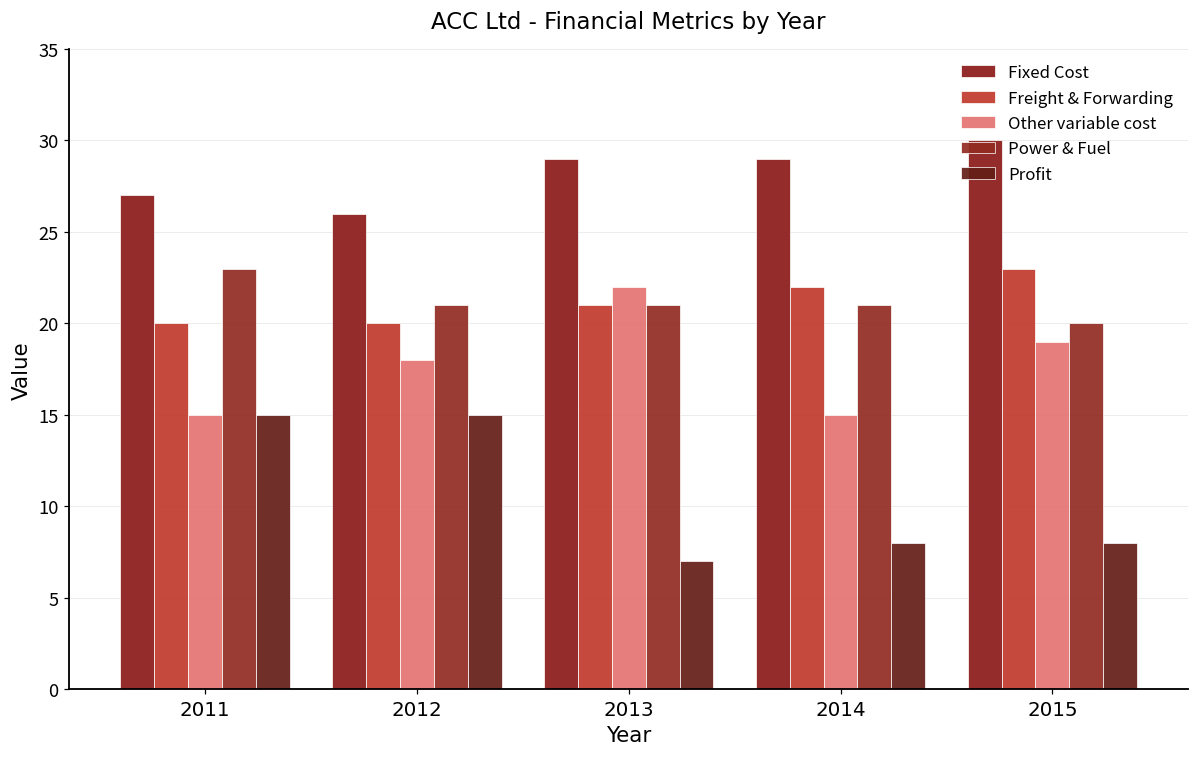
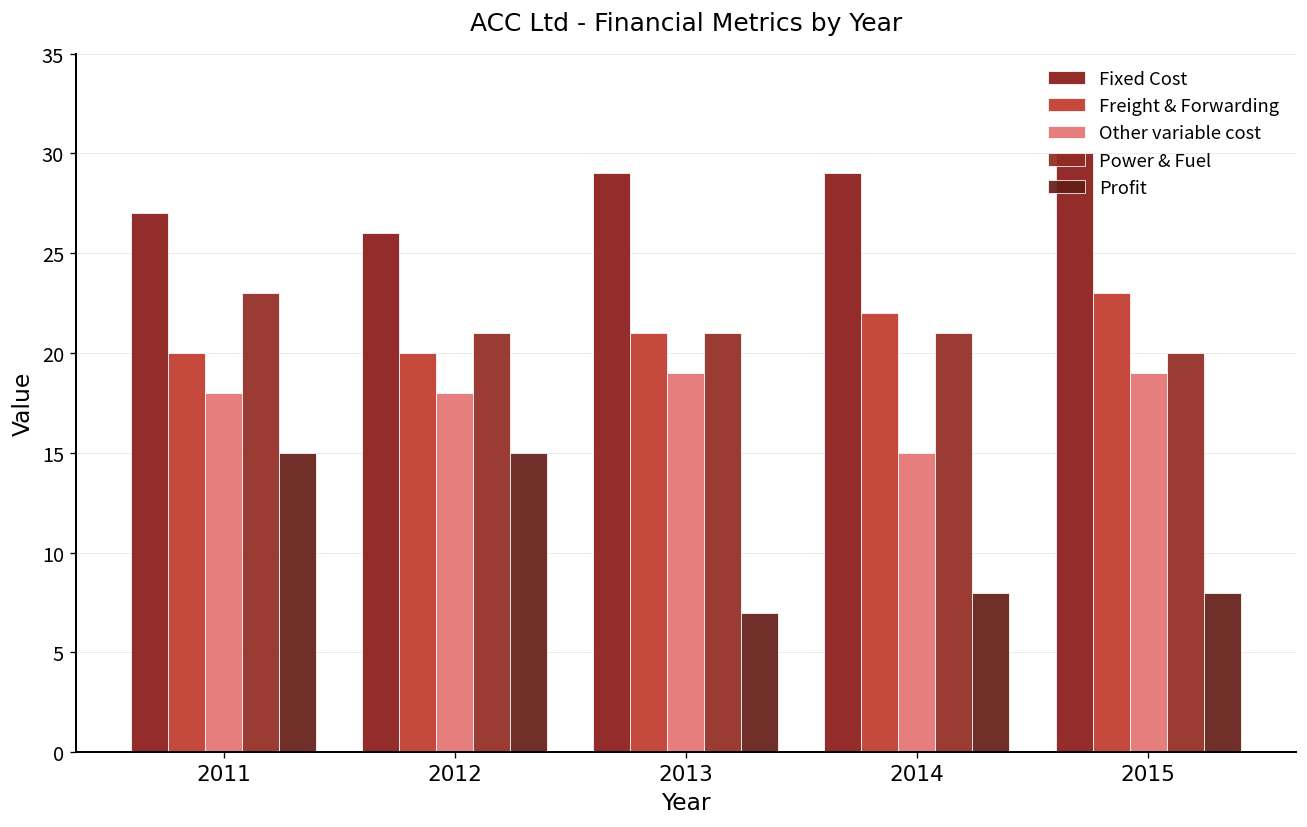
  {
    "Other variable cost": {
-     "2011": 15,
+     "2011": 18,
      "2012": 18,
-     "2013": 22,
+     "2013": 19,
      "2014": 15,
      "2015": 19
    }
  }
